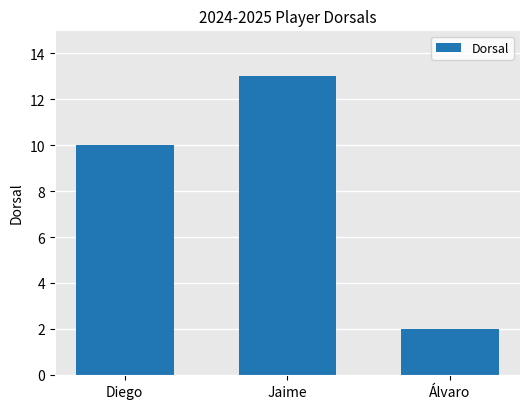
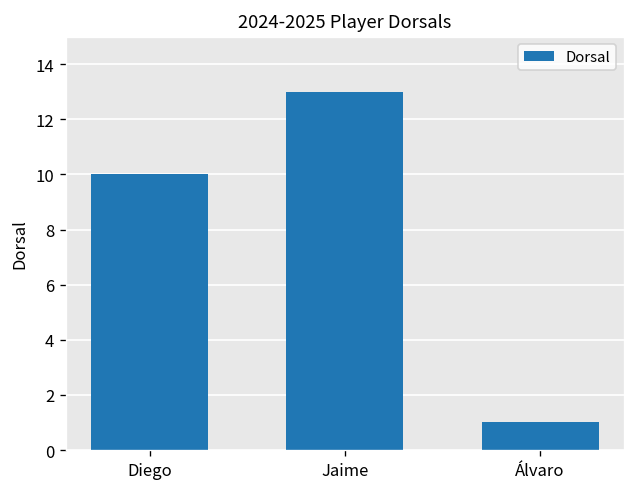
  {
    "Diego": 10,
    "Jaime": 13,
-   "Álvaro": 2
+   "Álvaro": 1
  }
